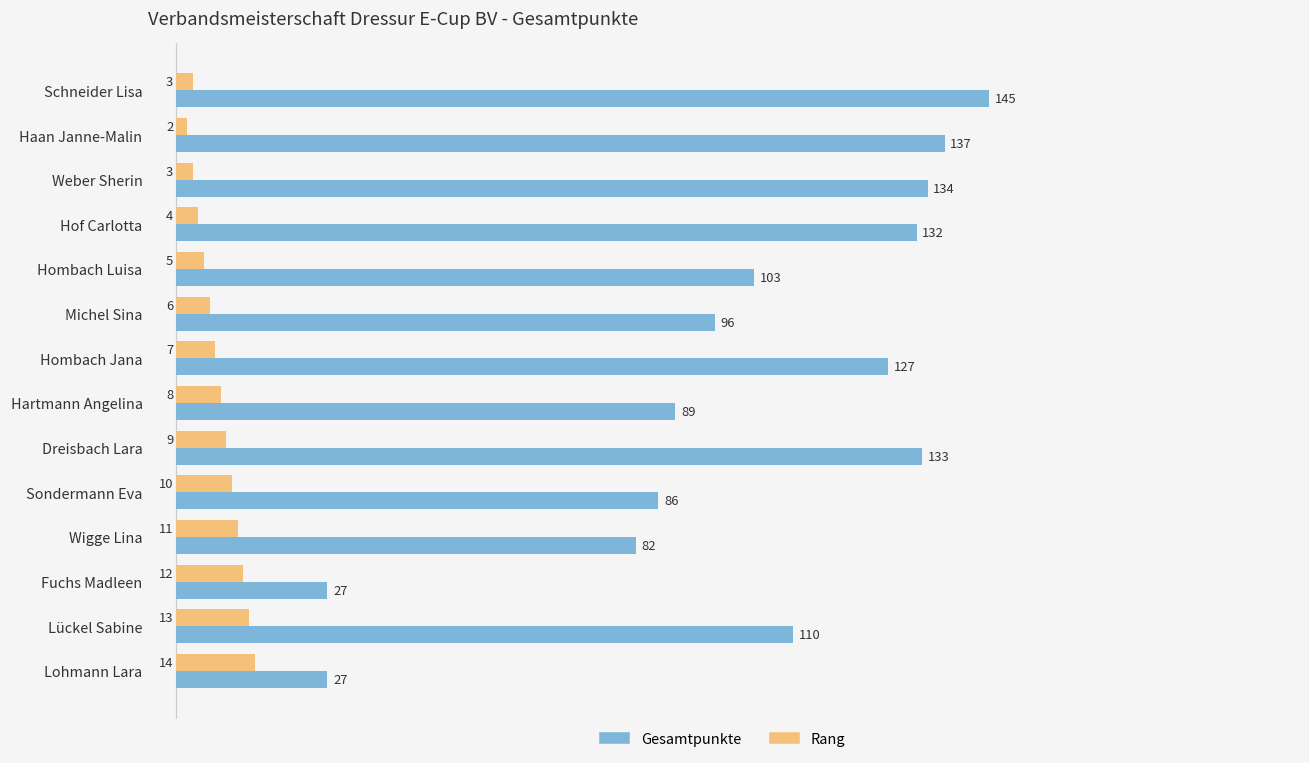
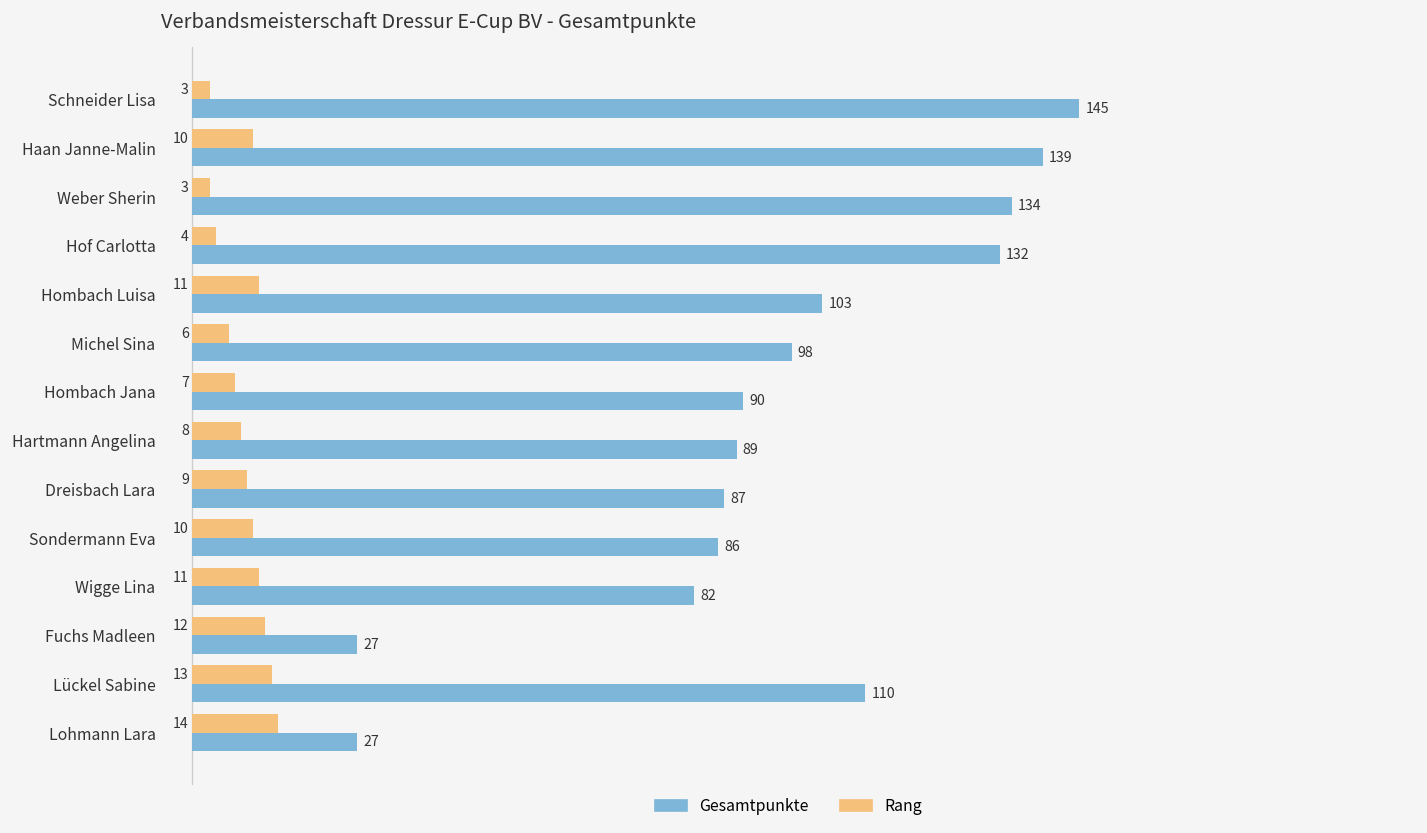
  {
    "Gesamtpunkte": {
      "Schneider Lisa": 145,
-     "Haan Janne-Malin": 137,
+     "Haan Janne-Malin": 139,
      "Weber Sherin": 134,
      "Hof Carlotta": 132,
      "Hombach Luisa": 103,
-     "Michel Sina": 96,
-     "Hombach Jana": 127,
+     "Michel Sina": 98,
+     "Hombach Jana": 90,
      "Hartmann Angelina": 89,
-     "Dreisbach Lara": 133,
+     "Dreisbach Lara": 87,
      "Sondermann Eva": 86,
      "Wigge Lina": 82,
      "Fuchs Madleen": 27,
      "Lückel Sabine": 110,
      "Lohmann Lara": 27
    },
    "Rang": {
      "Schneider Lisa": 3,
-     "Haan Janne-Malin": 2,
+     "Haan Janne-Malin": 10,
      "Weber Sherin": 3,
      "Hof Carlotta": 4,
-     "Hombach Luisa": 5
+     "Hombach Luisa": 11
    }
  }
